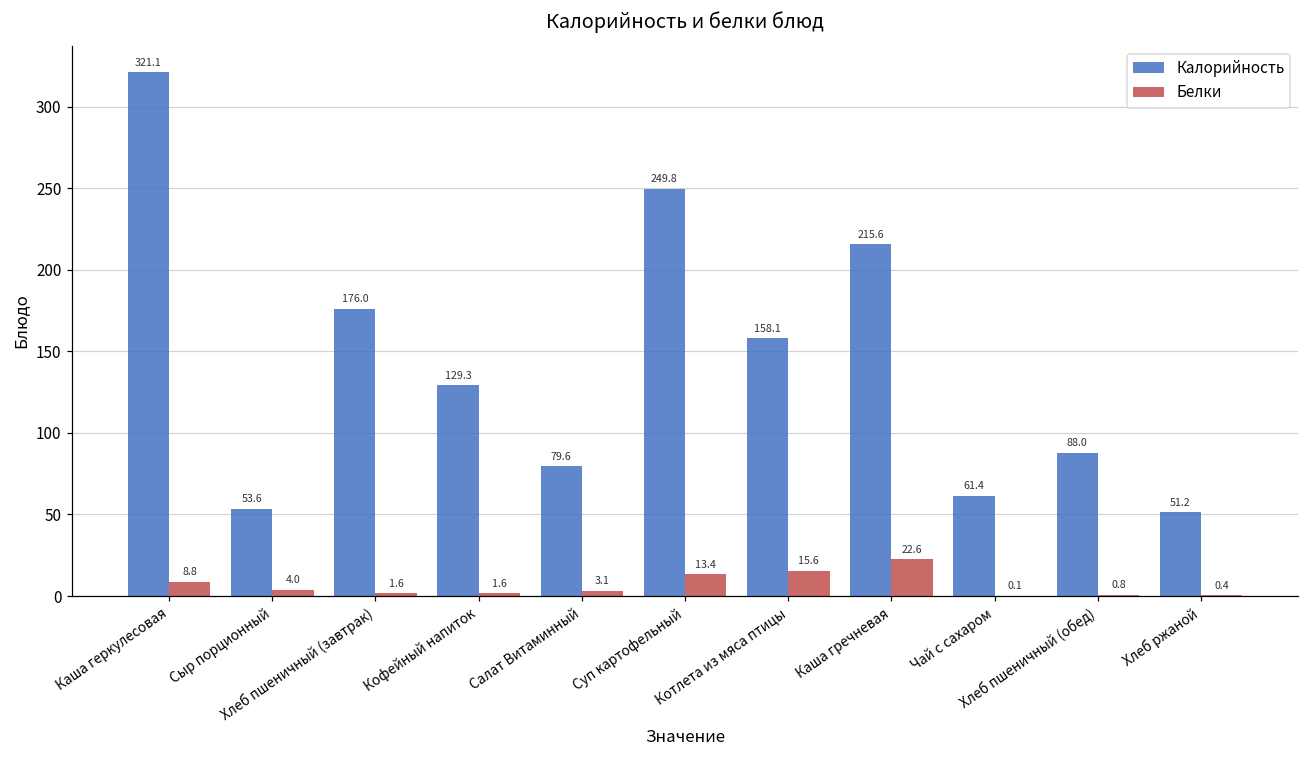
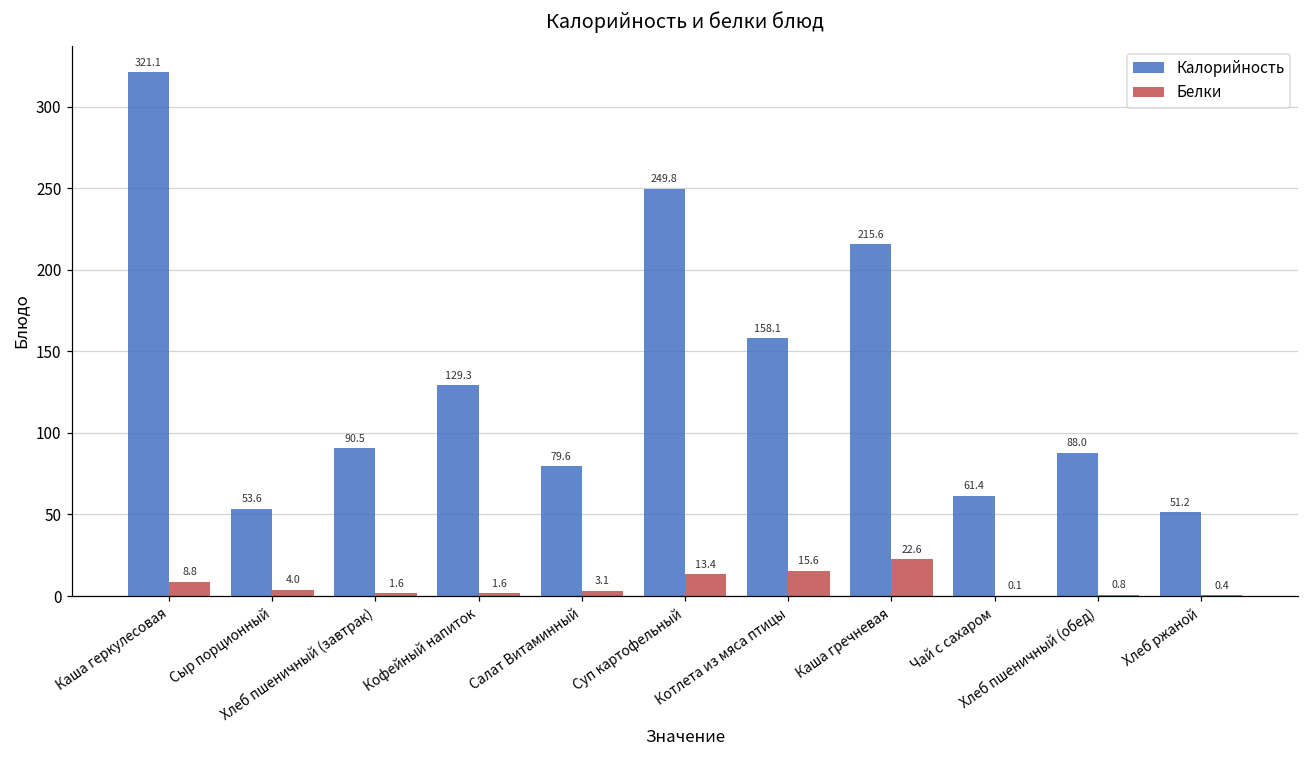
  {
    "Калорийность": {
      "Каша геркулесовая": 321.1,
      "Сыр порционный": 53.6,
-     "Хлеб пшеничный (завтрак)": 176.0,
+     "Хлеб пшеничный (завтрак)": 90.5,
      "Кофейный напиток": 129.3,
      "Салат Витаминный": 79.6,
      "Суп картофельный": 249.8,
      "Котлета из мяса птицы": 158.1,
      "Каша гречневая": 215.6,
      "Чай с сахаром": 61.4,
      "Хлеб пшеничный (обед)": 88.0,
      "Хлеб ржаной": 51.2
    },
    "Белки": {
      "Каша геркулесовая": 8.8,
      "Сыр порционный": 4.0,
      "Хлеб пшеничный (завтрак)": 1.6,
      "Кофейный напиток": 1.6,
      "Салат Витаминный": 3.1,
      "Суп картофельный": 13.4,
      "Котлета из мяса птицы": 15.6,
      "Каша гречневая": 22.6,
      "Чай с сахаром": 0.1,
      "Хлеб пшеничный (обед)": 0.8,
      "Хлеб ржаной": 0.4
    }
  }
